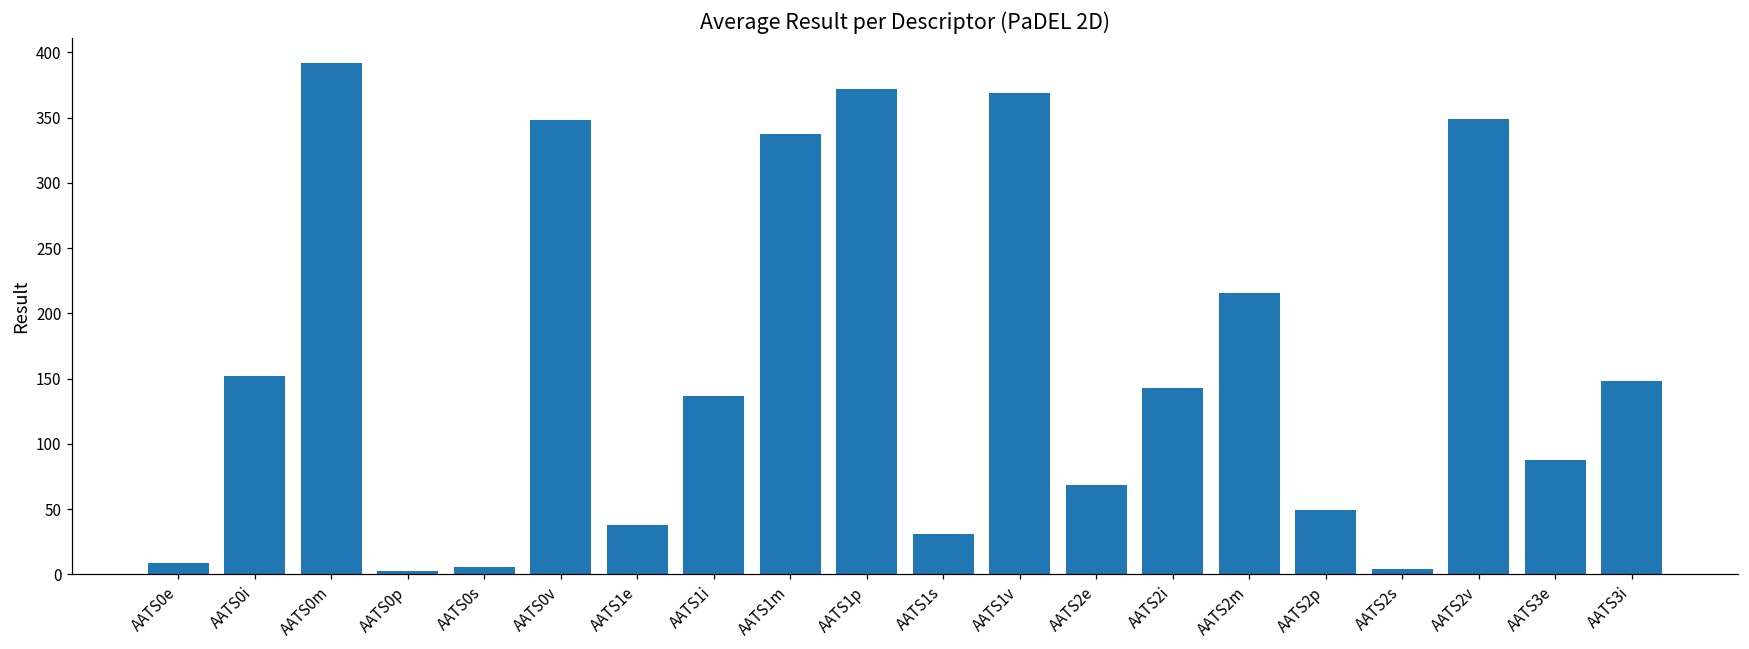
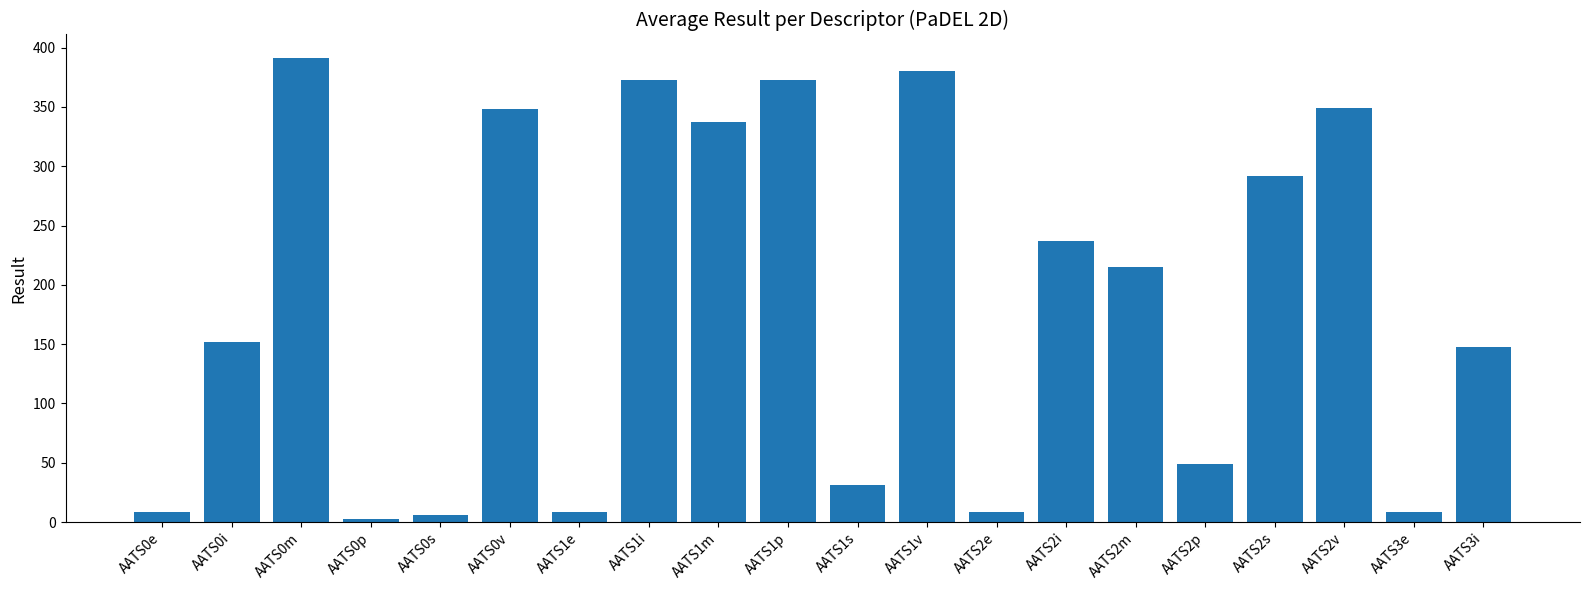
  {
    "AATS0e": 9,
    "AATS0i": 152,
    "AATS0m": 391,
    "AATS0p": 3,
    "AATS0s": 6,
    "AATS0v": 348,
-   "AATS1e": 37,
-   "AATS1i": 137,
+   "AATS1e": 8,
+   "AATS1i": 373,
    "AATS1m": 337,
    "AATS1p": 372,
    "AATS1s": 31,
-   "AATS1v": 369,
-   "AATS2e": 68,
-   "AATS2i": 142,
+   "AATS1v": 380,
+   "AATS2e": 8,
+   "AATS2i": 237,
    "AATS2m": 215,
    "AATS2p": 49,
-   "AATS2s": 4,
+   "AATS2s": 292,
    "AATS2v": 349,
-   "AATS3e": 88,
+   "AATS3e": 9,
    "AATS3i": 148
  }
